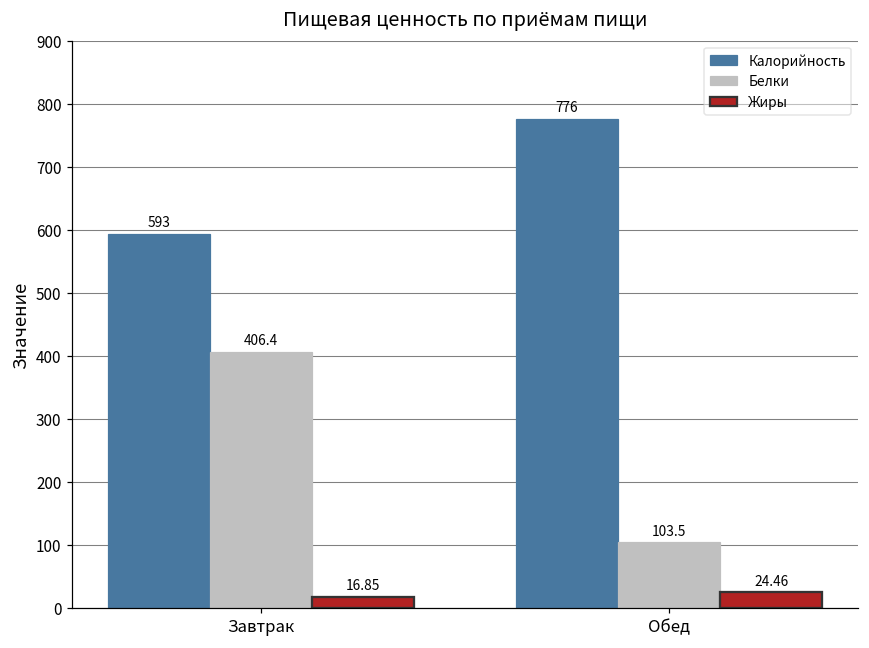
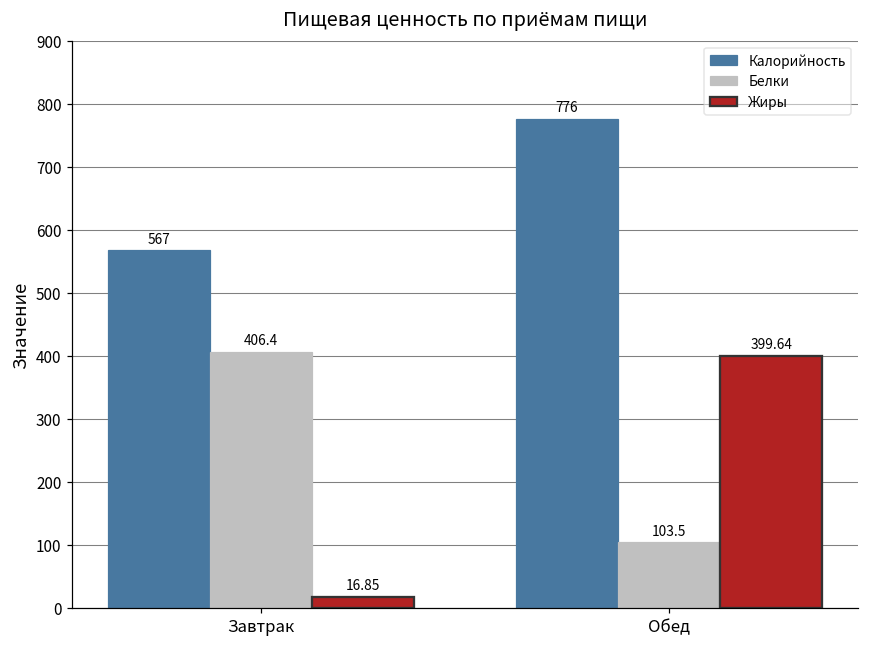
  {
    "Калорийность": {
-     "Завтрак": 593,
+     "Завтрак": 567,
      "Обед": 776
    },
    "Белки": {
      "Завтрак": 406.4,
      "Обед": 103.5
    },
    "Жиры": {
      "Завтрак": 16.85,
-     "Обед": 24.46
+     "Обед": 399.64
    }
  }
